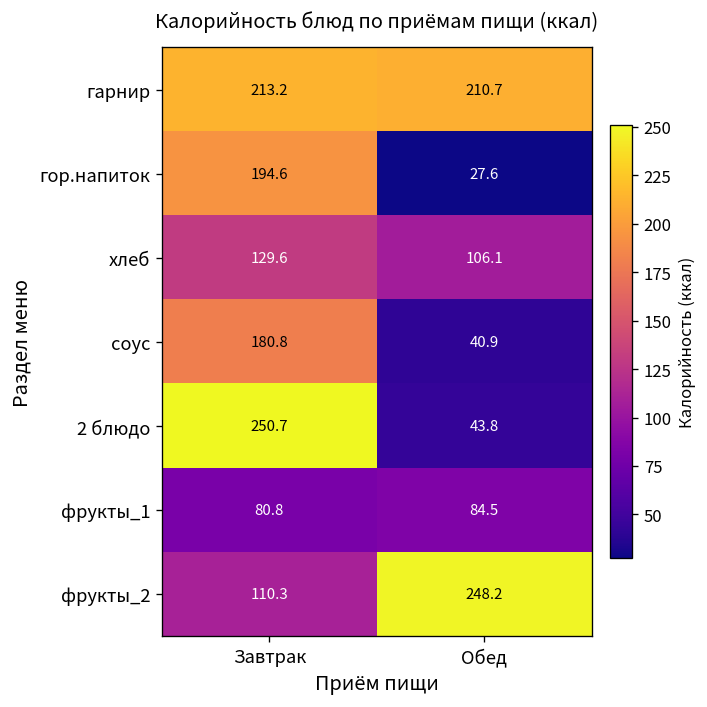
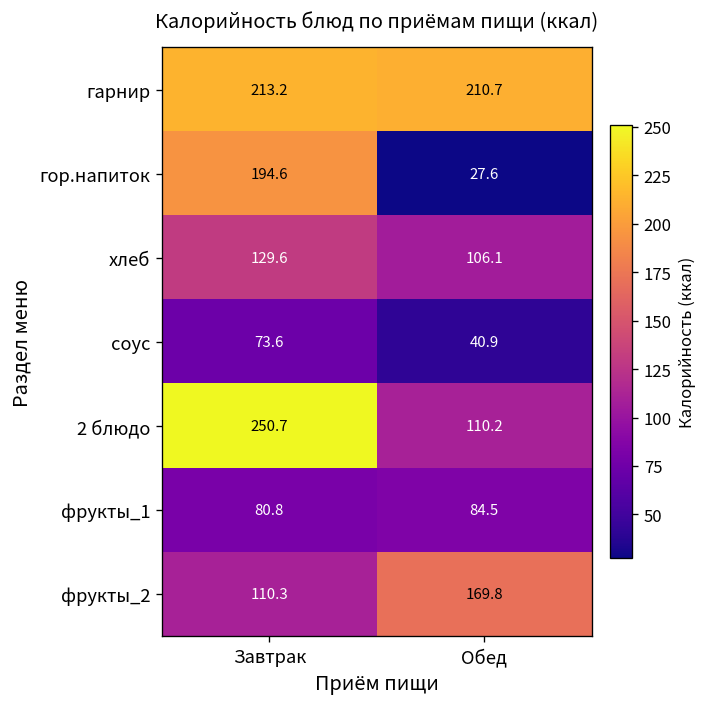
  {
    "гарнир": {
      "Завтрак": 213.2,
      "Обед": 210.7
    },
    "гор.напиток": {
      "Завтрак": 194.6,
      "Обед": 27.6
    },
    "хлеб": {
      "Завтрак": 129.6,
      "Обед": 106.1
    },
    "соус": {
-     "Завтрак": 180.8,
+     "Завтрак": 73.6,
      "Обед": 40.9
    },
    "2 блюдо": {
      "Завтрак": 250.7,
-     "Обед": 43.8
+     "Обед": 110.2
    },
    "фрукты_1": {
      "Завтрак": 80.8,
      "Обед": 84.5
    },
    "фрукты_2": {
      "Завтрак": 110.3,
-     "Обед": 248.2
+     "Обед": 169.8
    }
  }
